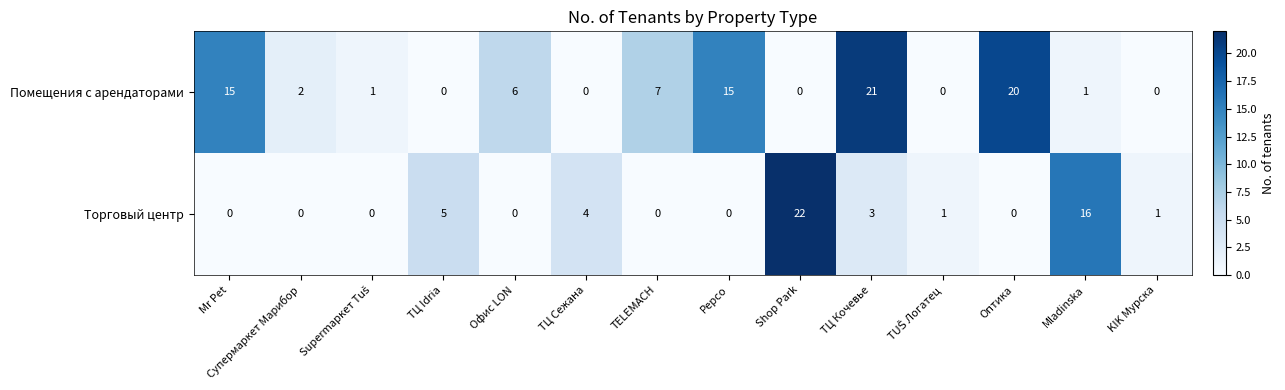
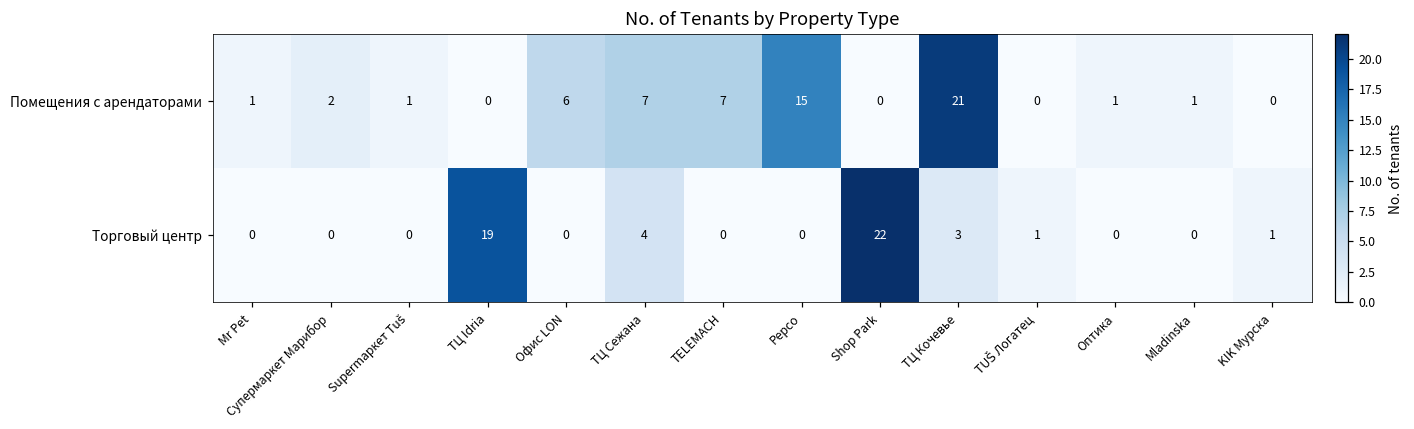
  {
    "Помещения с арендаторами": {
-     "Mr Pet": 15,
+     "Mr Pet": 1,
      "Супермаркет Марибор": 2,
      "Supermаркет Tuš": 1,
      "ТЦ Idria": 0,
      "Офис LON": 6,
-     "ТЦ Сежана": 0,
+     "ТЦ Сежана": 7,
      "TELEMACH": 7,
      "Pepco": 15,
      "Shop Park": 0,
      "ТЦ Кочевье": 21,
      "TUŠ Логатец": 0,
-     "Оптика": 20,
+     "Оптика": 1,
      "Mladinska": 1,
      "KIK Мурска": 0
    },
    "Торговый центр": {
      "Mr Pet": 0,
      "Супермаркет Марибор": 0,
      "Supermаркет Tuš": 0,
-     "ТЦ Idria": 5,
+     "ТЦ Idria": 19,
      "Офис LON": 0,
      "ТЦ Сежана": 4,
      "TELEMACH": 0,
      "Pepco": 0,
      "Shop Park": 22,
      "ТЦ Кочевье": 3,
      "TUŠ Логатец": 1,
      "Оптика": 0,
-     "Mladinska": 16,
+     "Mladinska": 0,
      "KIK Мурска": 1
    }
  }
